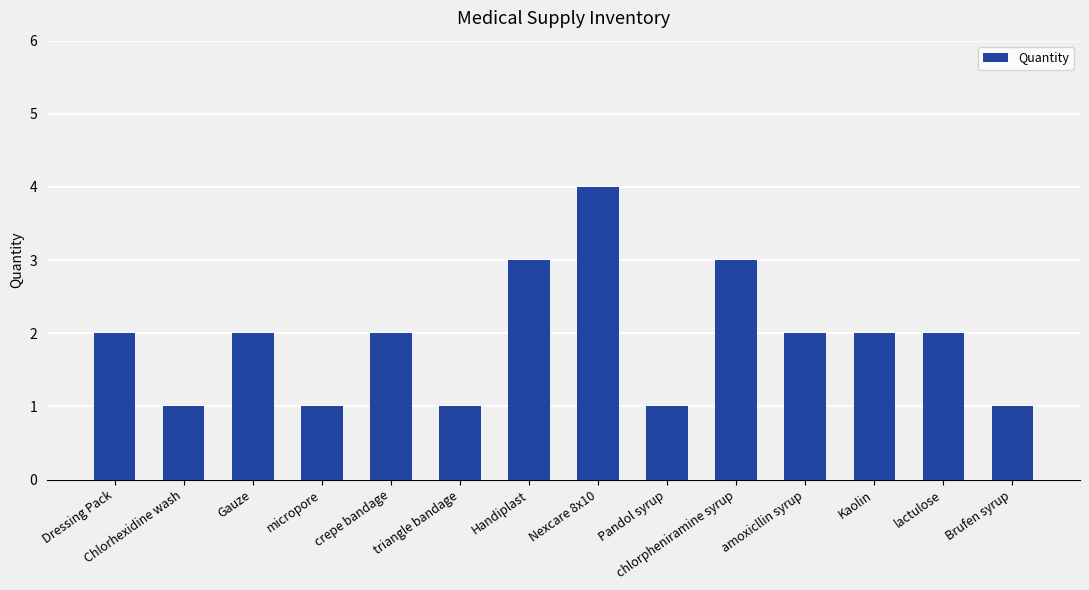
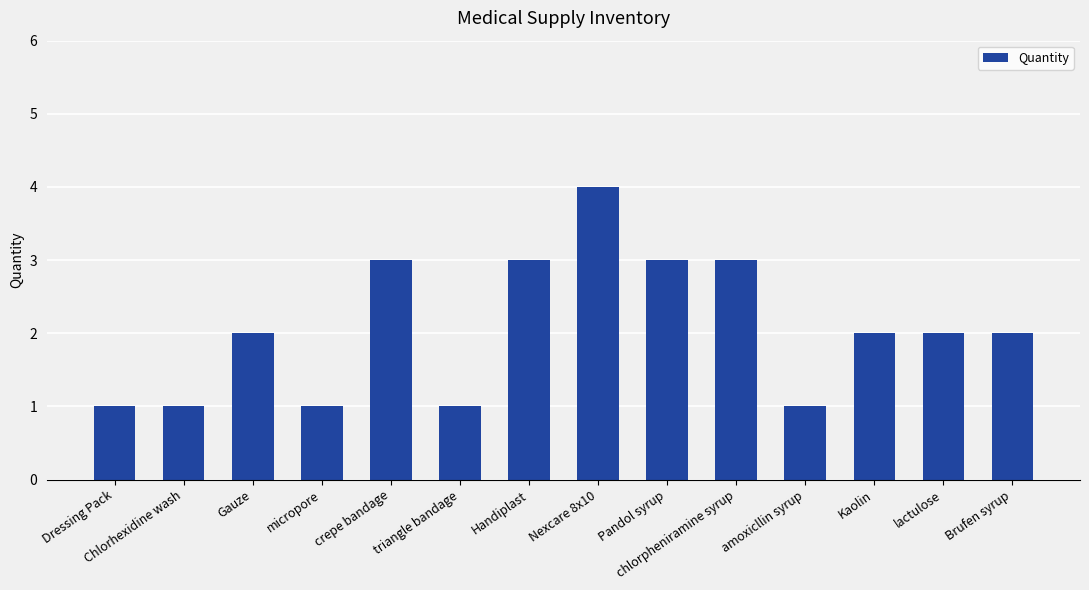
  {
-   "Dressing Pack": 2,
+   "Dressing Pack": 1,
    "Chlorhexidine wash": 1,
    "Gauze": 2,
    "micropore": 1,
-   "crepe bandage": 2,
+   "crepe bandage": 3,
    "triangle bandage": 1,
    "Handiplast": 3,
    "Nexcare 8x10": 4,
-   "Pandol syrup": 1,
+   "Pandol syrup": 3,
    "chlorpheniramine syrup": 3,
-   "amoxicllin syrup": 2,
+   "amoxicllin syrup": 1,
    "Kaolin": 2,
    "lactulose": 2,
-   "Brufen syrup": 1
+   "Brufen syrup": 2
  }
